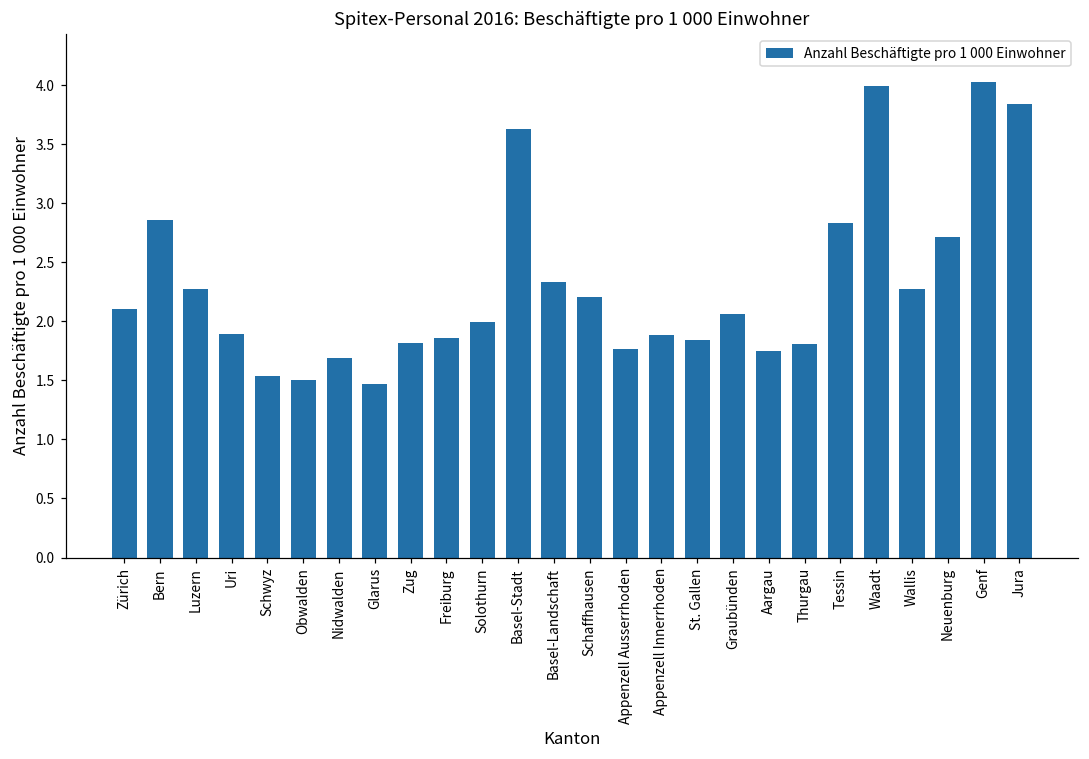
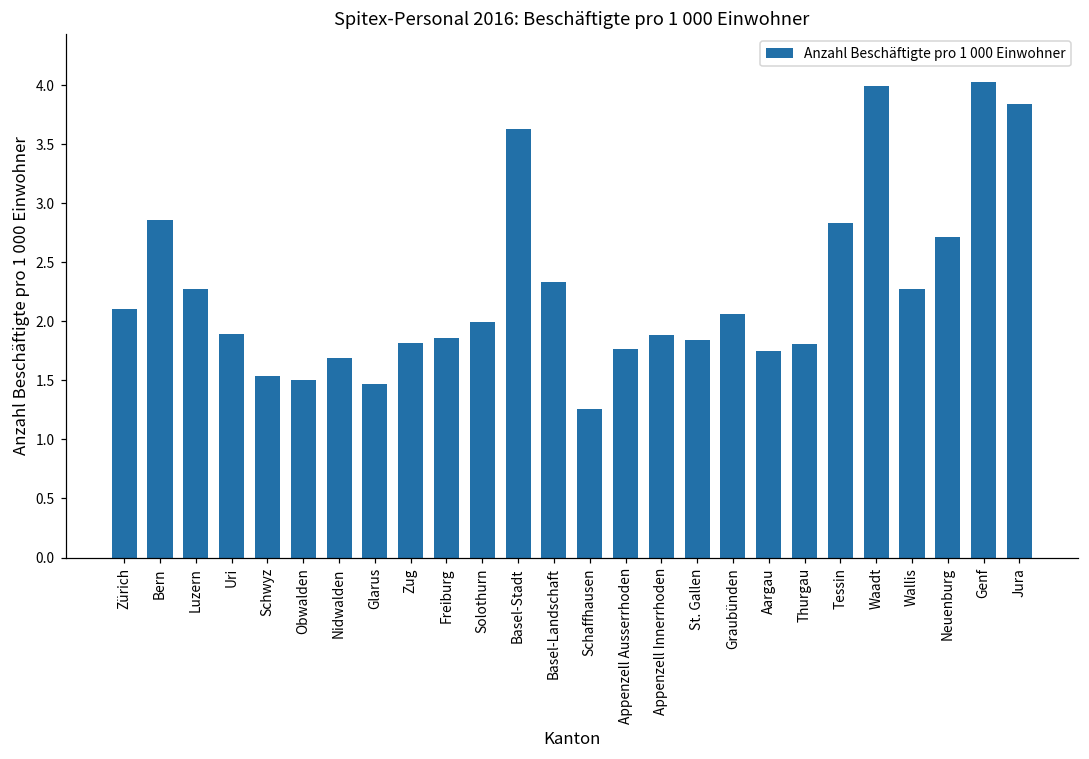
  {
    "Zürich": 2.11,
    "Bern": 2.85,
    "Luzern": 2.27,
    "Uri": 1.90,
    "Schwyz": 1.53,
    "Obwalden": 1.50,
    "Nidwalden": 1.69,
    "Glarus": 1.47,
    "Zug": 1.82,
    "Freiburg": 1.86,
    "Solothurn": 1.99,
    "Basel-Stadt": 3.63,
    "Basel-Landschaft": 2.34,
-   "Schaffhausen": 2.20,
+   "Schaffhausen": 1.26,
    "Appenzell Ausserrhoden": 1.76,
    "Appenzell Innerrhoden": 1.88,
    "St. Gallen": 1.84,
    "Graubünden": 2.06,
    "Aargau": 1.75,
    "Thurgau": 1.81,
    "Tessin": 2.83,
    "Waadt": 3.99,
    "Wallis": 2.27,
    "Neuenburg": 2.72,
    "Genf": 4.03,
    "Jura": 3.84
  }
